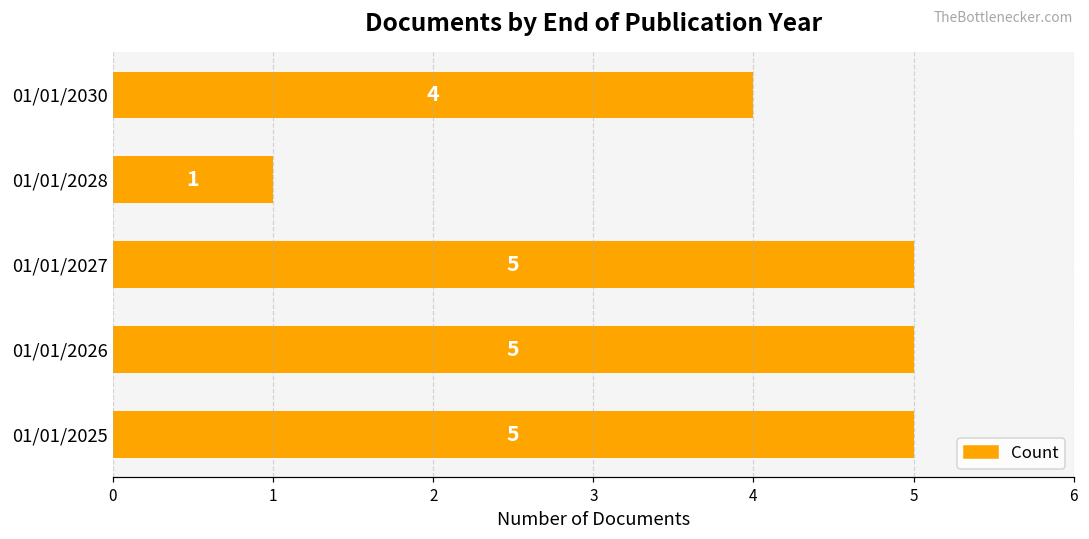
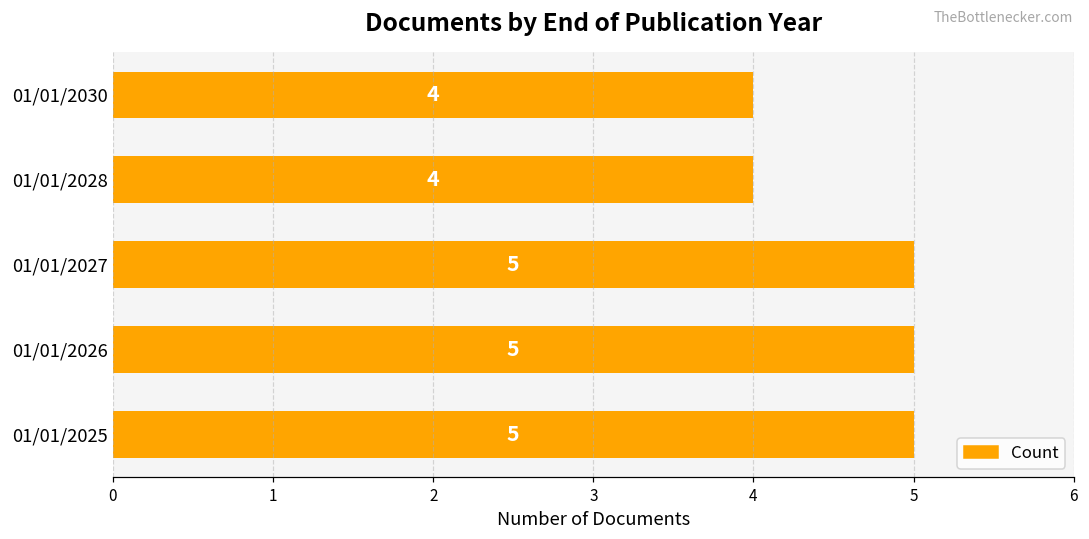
  {
    "01/01/2030": 4,
-   "01/01/2028": 1,
+   "01/01/2028": 4,
    "01/01/2027": 5,
    "01/01/2026": 5,
    "01/01/2025": 5
  }
